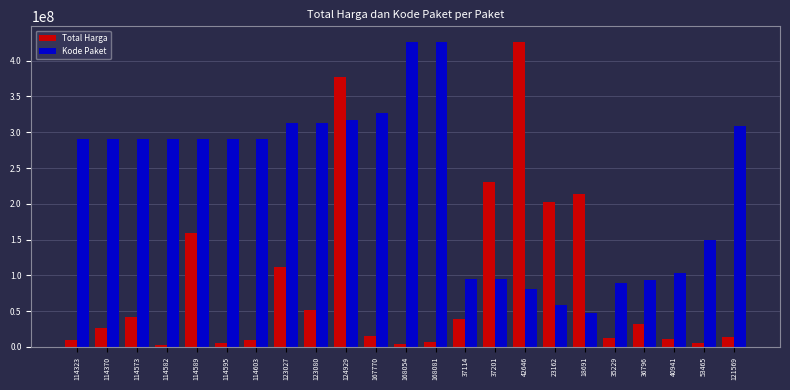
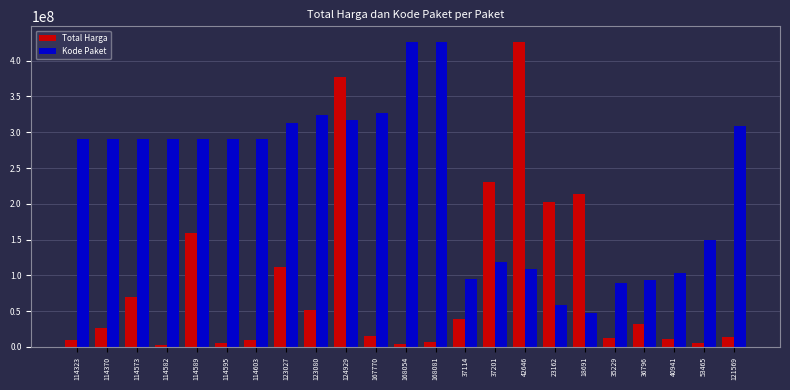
  {
    "Total Harga": {
      "114323": 10000000,
      "114370": 30000000,
-     "114573": 40000000,
+     "114573": 70000000,
      "114589": 160000000,
      "114595": 10000000,
      "114603": 10000000,
      "123027": 110000000,
      "123080": 50000000,
      "124929": 380000000,
      "167770": 20000000,
      "168054": 0,
      "168081": 10000000,
      "37114": 40000000,
      "37201": 230000000,
      "42646": 430000000,
      "23162": 200000000,
      "18691": 210000000,
      "35229": 10000000,
      "36796": 30000000,
      "40941": 10000000,
      "53465": 10000000,
      "121569": 10000000
    },
    "Kode Paket": {
      "114323": 290000000,
      "114370": 290000000,
      "114573": 290000000,
      "114582": 290000000,
      "114589": 290000000,
      "114595": 290000000,
      "114603": 290000000,
      "123027": 310000000,
-     "123080": 310000000,
+     "123080": 320000000,
      "124929": 320000000,
      "167770": 330000000,
      "168054": 430000000,
      "168081": 430000000,
      "37114": 90000000,
-     "37201": 90000000,
-     "42646": 80000000,
+     "37201": 120000000,
+     "42646": 110000000,
      "23162": 60000000,
      "18691": 50000000,
      "35229": 90000000,
      "36796": 90000000,
      "40941": 100000000,
      "53465": 150000000,
      "121569": 310000000
    }
  }
